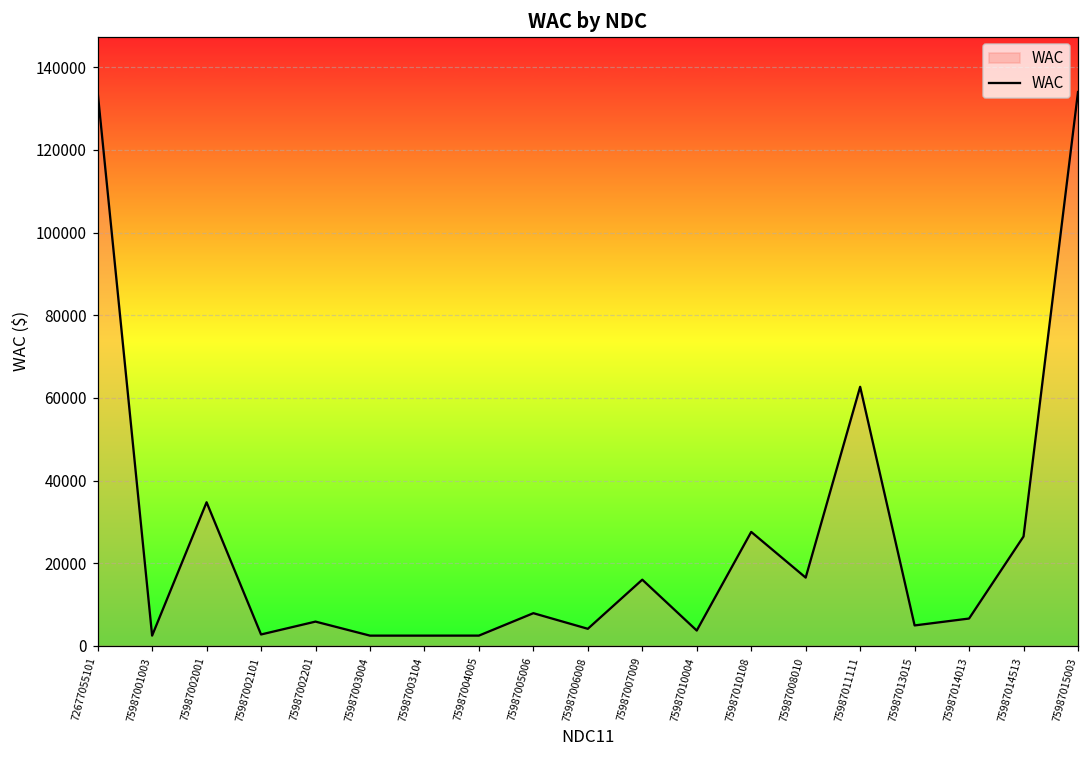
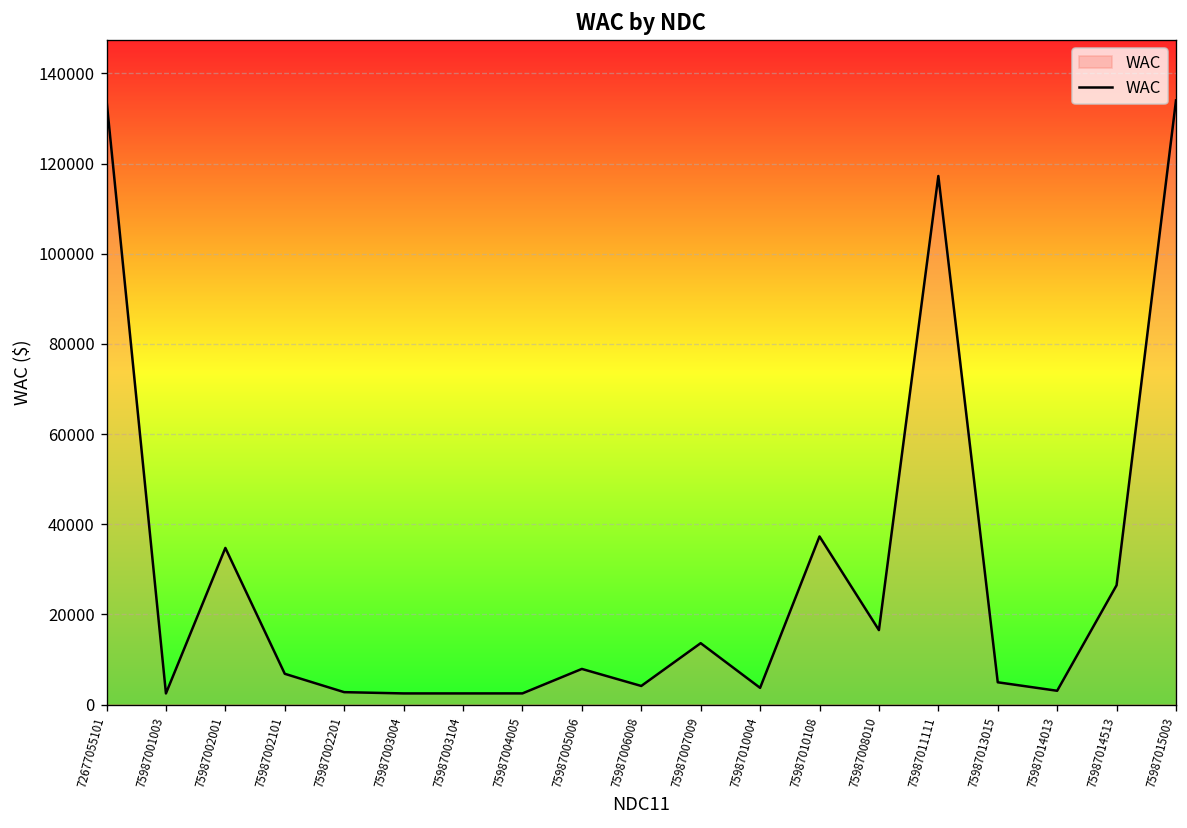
  {
    "72677055101": 134000,
    "75987001003": 2000,
    "75987002001": 35000,
-   "75987002101": 3000,
-   "75987002201": 6000,
+   "75987002101": 7000,
+   "75987002201": 3000,
    "75987003004": 2000,
    "75987003104": 2000,
    "75987004005": 2000,
    "75987005006": 8000,
    "75987006008": 4000,
-   "75987007009": 16000,
+   "75987007009": 14000,
    "75987010004": 4000,
-   "75987010108": 28000,
+   "75987010108": 37000,
    "75987008010": 17000,
-   "75987011111": 63000,
+   "75987011111": 117000,
    "75987013015": 5000,
-   "75987014013": 7000,
+   "75987014013": 3000,
    "75987014513": 26000,
    "75987015003": 134000
  }
